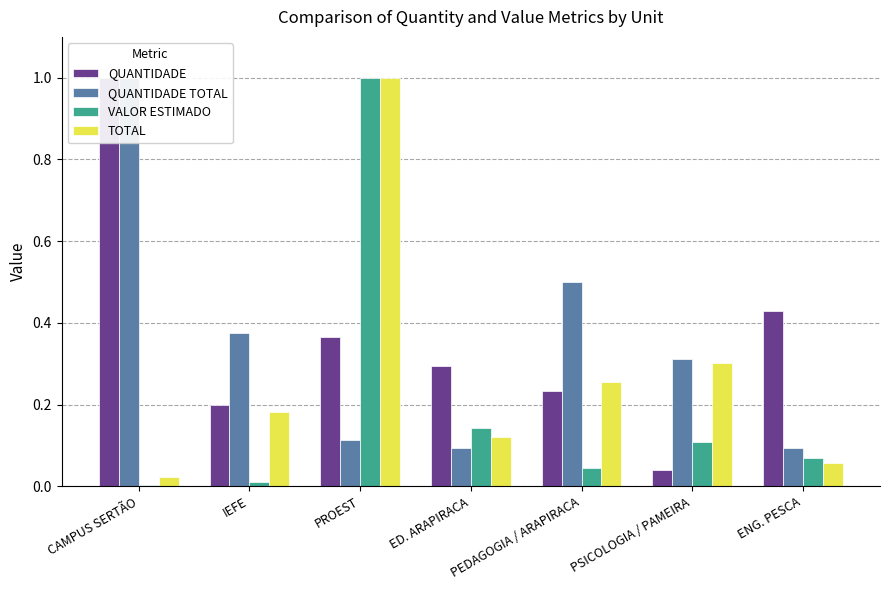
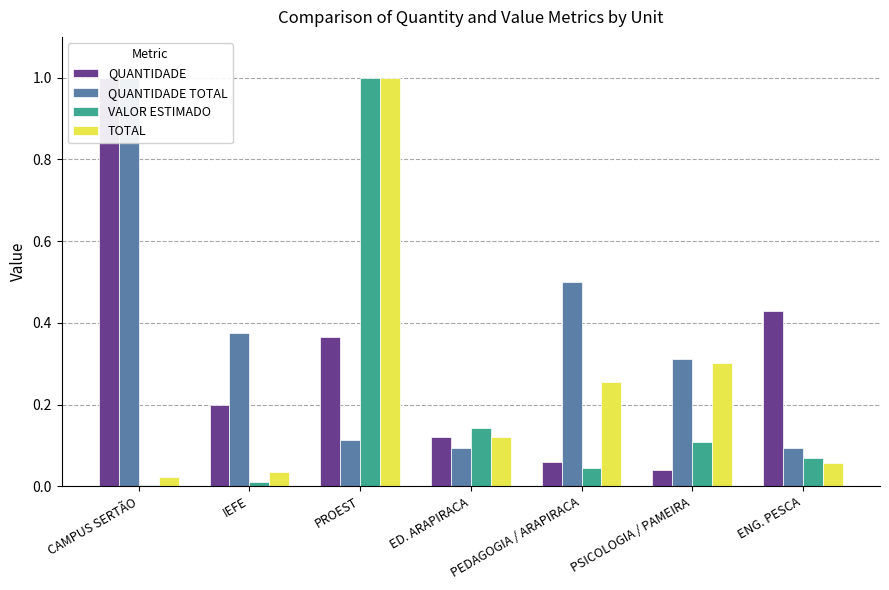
  {
    "QUANTIDADE": {
      "IEFE": 0.20,
      "PROEST": 0.37,
-     "ED. ARAPIRACA": 0.29,
-     "PEDAGOGIA / ARAPIRACA": 0.23,
+     "ED. ARAPIRACA": 0.12,
+     "PEDAGOGIA / ARAPIRACA": 0.06,
      "PSICOLOGIA / PAMEIRA": 0.04,
      "ENG. PESCA": 0.43
    },
    "TOTAL": {
      "CAMPUS SERTÃO": 0.02,
-     "IEFE": 0.18,
+     "IEFE": 0.03,
      "PROEST": 1.00,
      "ED. ARAPIRACA": 0.12,
      "PEDAGOGIA / ARAPIRACA": 0.26,
      "PSICOLOGIA / PAMEIRA": 0.30,
      "ENG. PESCA": 0.06
    }
  }
